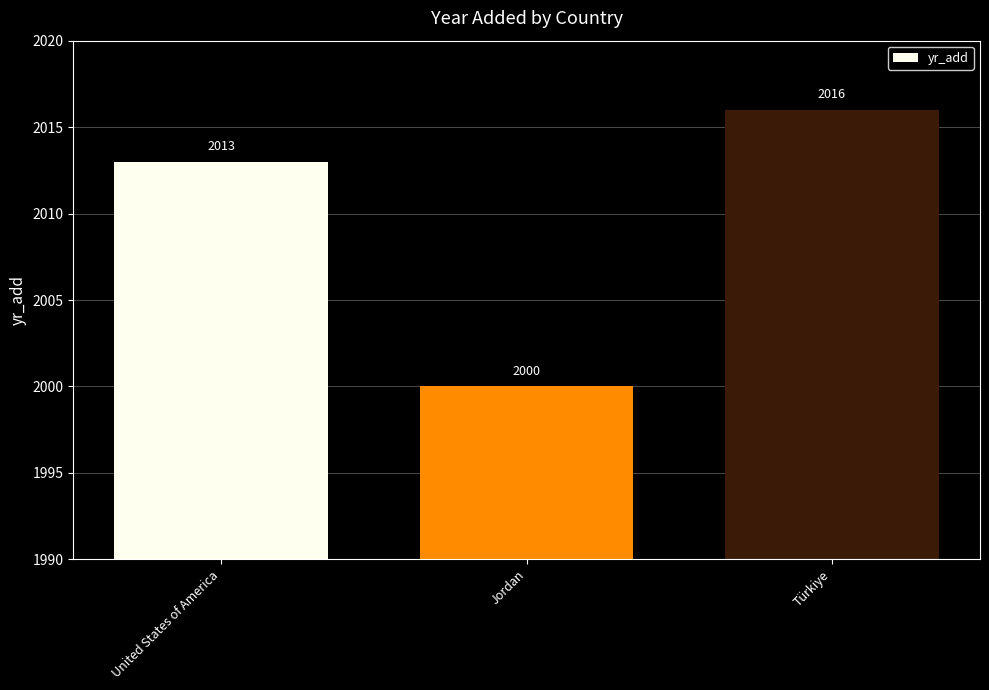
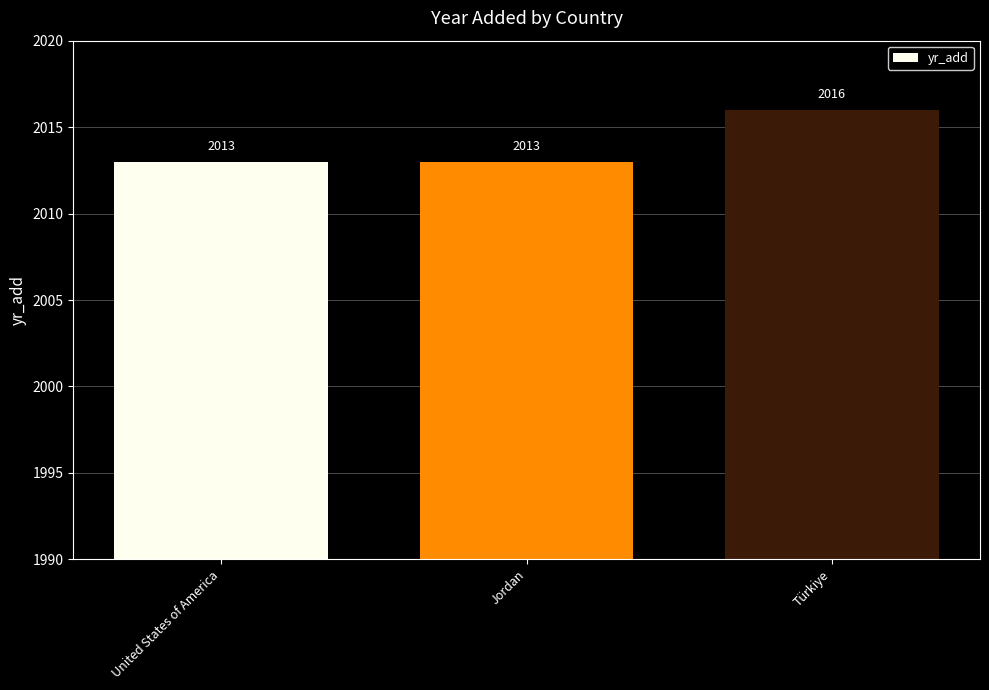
  {
    "United States of America": 2013,
-   "Jordan": 2000,
+   "Jordan": 2013,
    "Türkiye": 2016
  }
